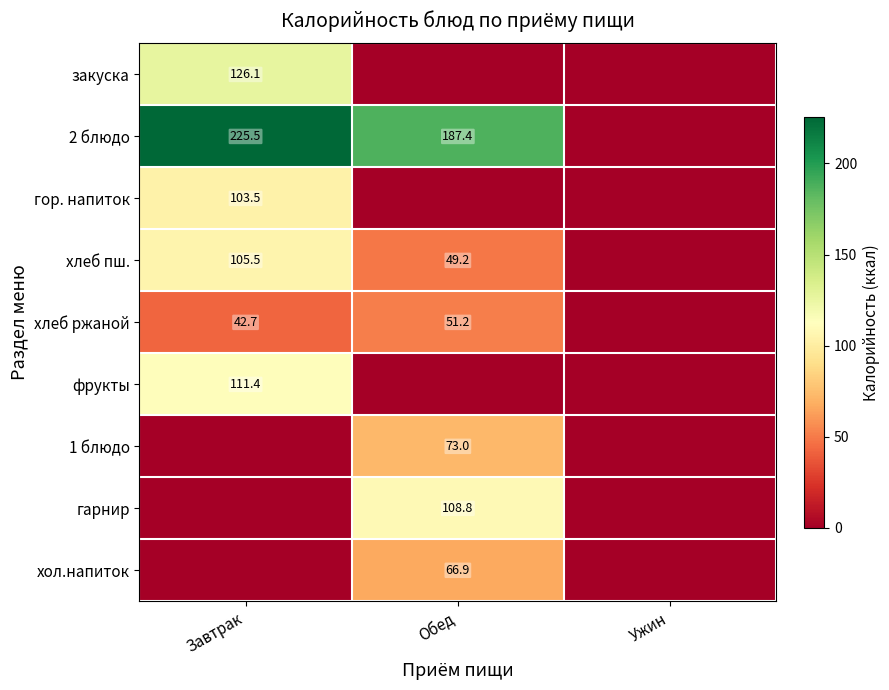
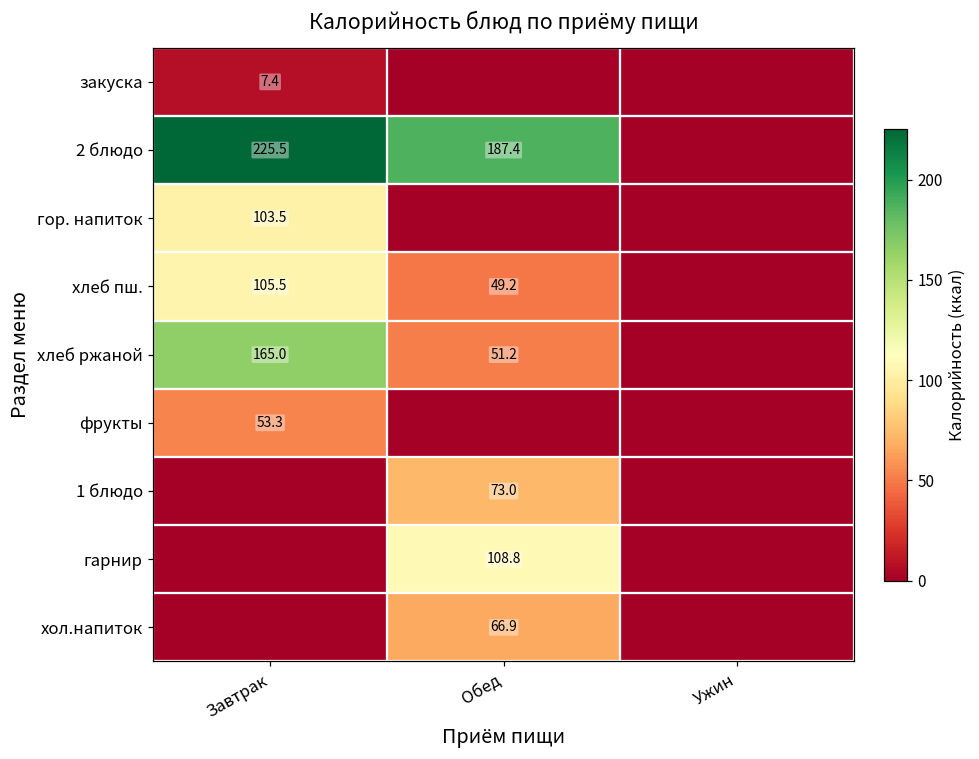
  {
    "закуска": {
-     "Завтрак": 126.1
+     "Завтрак": 7.4
    },
    "хлеб ржаной": {
-     "Завтрак": 42.7
+     "Завтрак": 165.0
    },
    "фрукты": {
-     "Завтрак": 111.4
+     "Завтрак": 53.3
    }
  }
